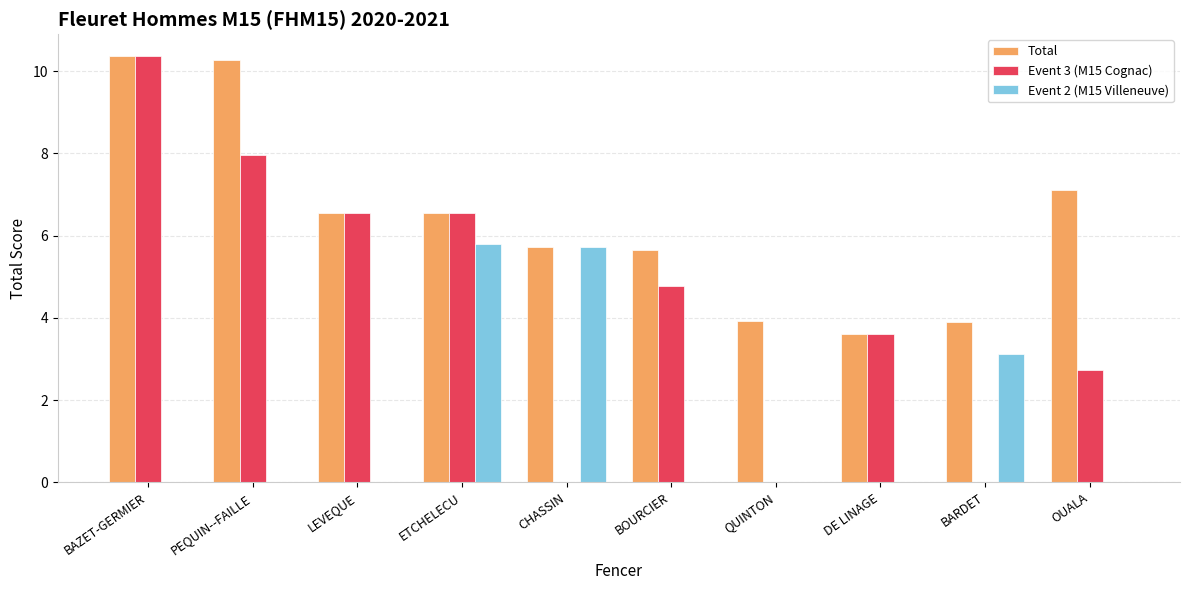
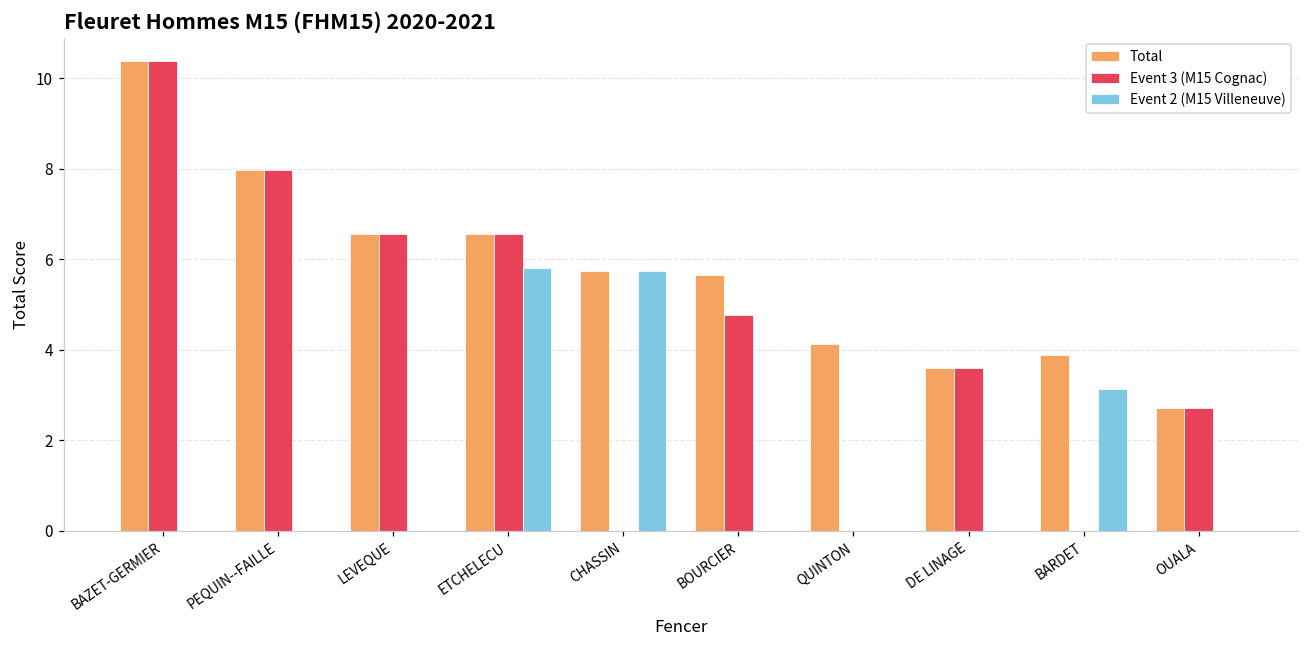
  {
    "Total": {
      "BAZET-GERMIER": 10.4,
-     "PEQUIN--FAILLE": 10.3,
+     "PEQUIN--FAILLE": 8.0,
      "LEVEQUE": 6.6,
      "ETCHELECU": 6.6,
      "CHASSIN": 5.7,
      "BOURCIER": 5.7,
-     "QUINTON": 3.9,
+     "QUINTON": 4.1,
      "DE LINAGE": 3.6,
      "BARDET": 3.9,
-     "OUALA": 7.1
+     "OUALA": 2.7
    },
    "Event 3 (M15 Cognac)": {
      "BAZET-GERMIER": 10.4,
      "PEQUIN--FAILLE": 8.0,
      "LEVEQUE": 6.6,
      "ETCHELECU": 6.6,
      "CHASSIN": 0.0,
      "BOURCIER": 4.8,
      "QUINTON": 0.0,
      "DE LINAGE": 3.6,
      "BARDET": 0.0,
      "OUALA": 2.7
    },
    "Event 2 (M15 Villeneuve)": {
      "BAZET-GERMIER": 0.0,
      "PEQUIN--FAILLE": 0.0,
      "LEVEQUE": 0.0,
      "ETCHELECU": 5.8,
      "CHASSIN": 5.7,
      "BOURCIER": 0.0,
      "QUINTON": 0.0,
      "DE LINAGE": 0.0,
      "BARDET": 3.1,
      "OUALA": 0.0
    }
  }
